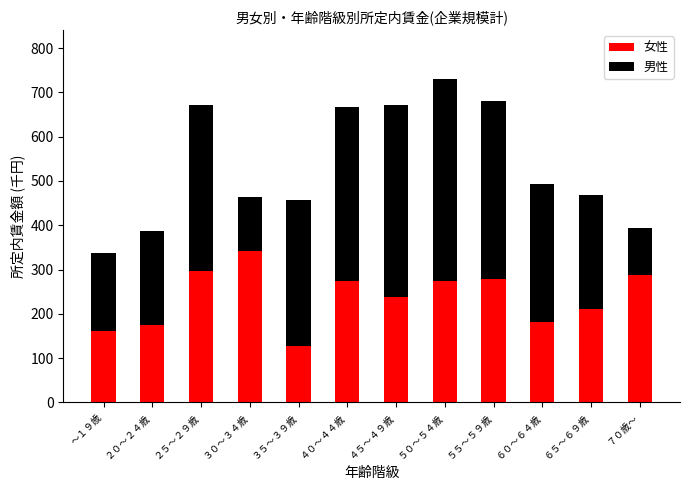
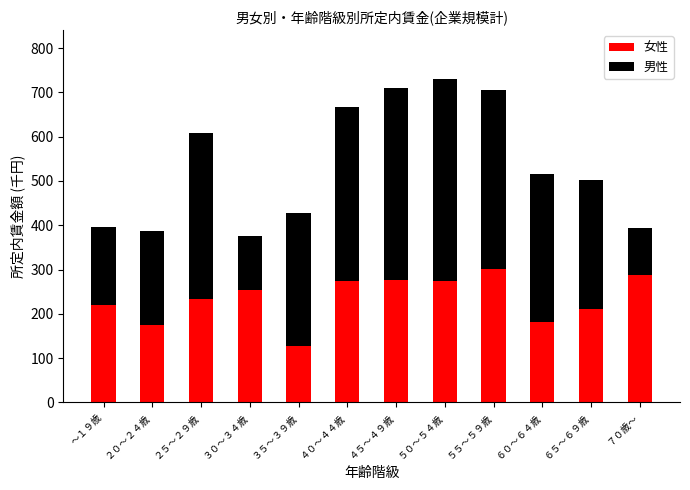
  {
    "女性": {
-     "～１９歳": 160,
+     "～１９歳": 220,
      "２０～２４歳": 180,
-     "２５～２９歳": 300,
-     "３０～３４歳": 340,
+     "２５～２９歳": 230,
+     "３０～３４歳": 250,
      "３５～３９歳": 130,
      "４０～４４歳": 270,
-     "４５～４９歳": 240,
+     "４５～４９歳": 280,
      "５０～５４歳": 270,
-     "５５～５９歳": 280,
+     "５５～５９歳": 300,
      "６０～６４歳": 180,
      "６５～６９歳": 210,
      "７０歳～": 290
    },
    "男性": {
      "～１９歳": 180,
      "２０～２４歳": 210,
      "２５～２９歳": 370,
      "３０～３４歳": 120,
-     "３５～３９歳": 330,
+     "３５～３９歳": 300,
      "４０～４４歳": 390,
      "４５～４９歳": 430,
      "５０～５４歳": 460,
      "５５～５９歳": 400,
-     "６０～６４歳": 310,
-     "６５～６９歳": 260,
+     "６０～６４歳": 340,
+     "６５～６９歳": 290,
      "７０歳～": 110
    }
  }
